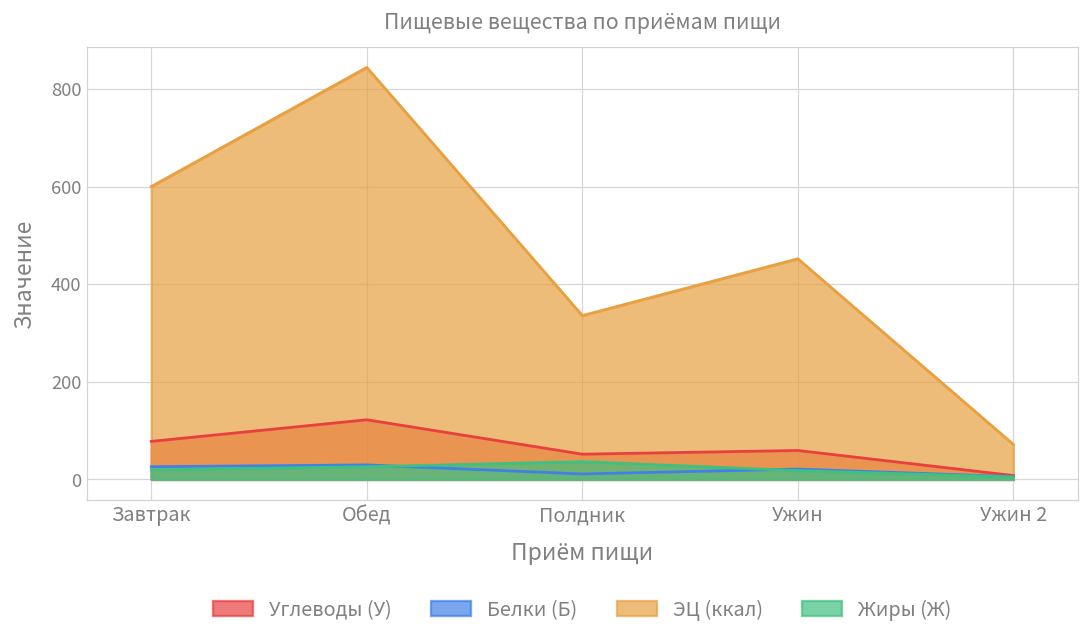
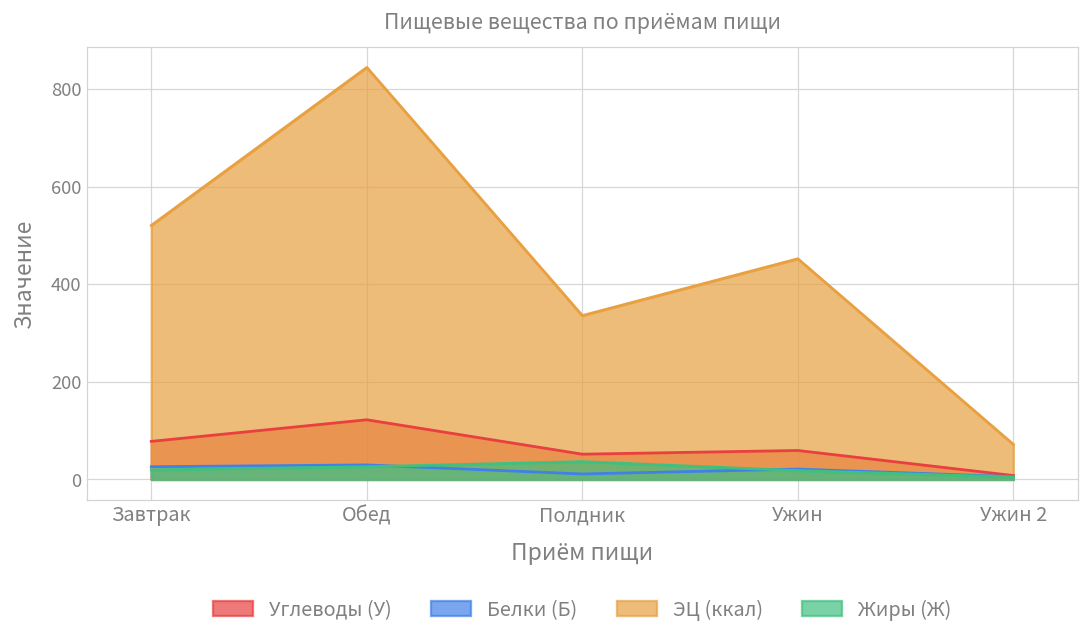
  {
    "Углеводы (У)": {
      "Завтрак": 80,
      "Обед": 120,
      "Полдник": 50,
      "Ужин": 60
    },
    "Белки (Б)": {
      "Завтрак": 30,
      "Полдник": 10
    },
    "ЭЦ (ккал)": {
-     "Завтрак": 600,
+     "Завтрак": 520,
      "Обед": 840,
      "Полдник": 340,
      "Ужин": 450,
      "Ужин 2": 70
    },
    "Жиры (Ж)": {
      "Завтрак": 20,
      "Полдник": 40
    }
  }
